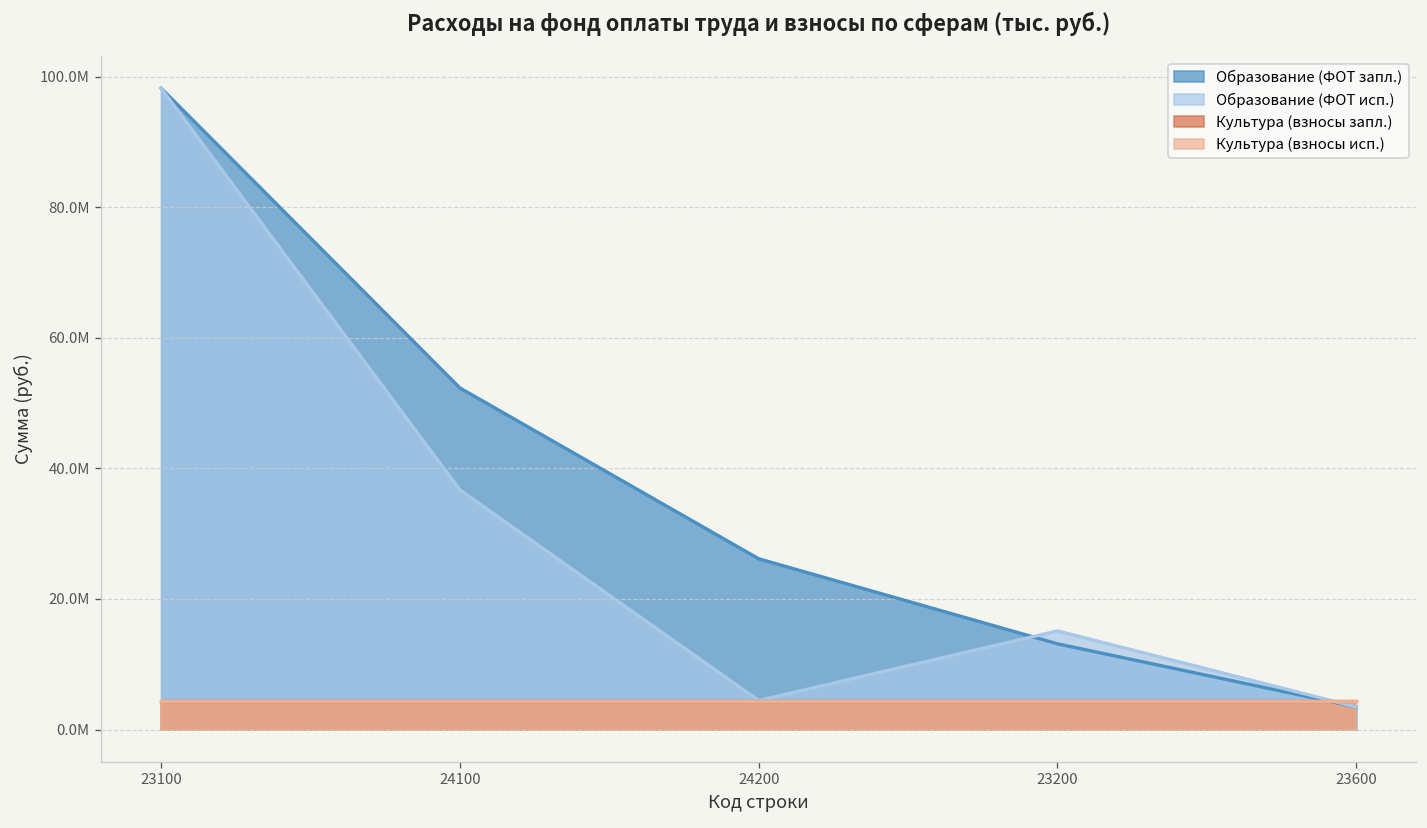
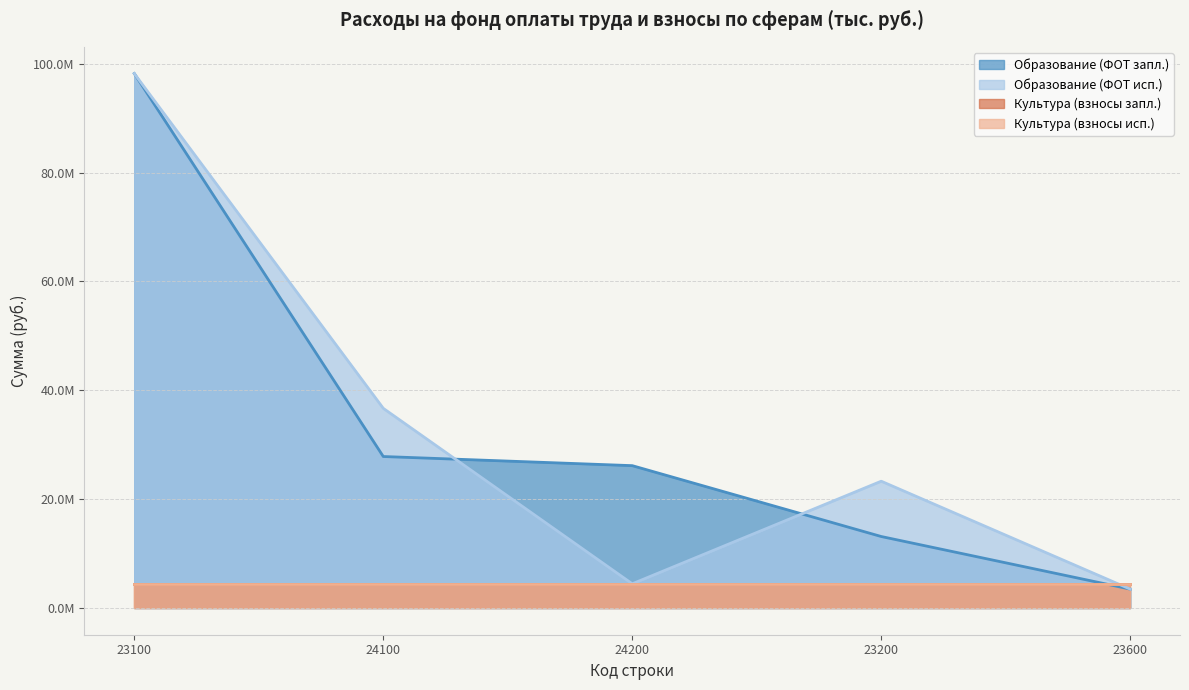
  {
    "Образование (ФОТ запл.)": {
-     "24100": 52000000,
+     "24100": 28000000,
      "24200": 26000000,
      "23200": 13000000
    },
    "Образование (ФОТ исп.)": {
      "24100": 37000000,
-     "23200": 15000000
+     "23200": 23000000
    },
    "Культура (взносы исп.)": {
      "23100": 4000000,
      "24100": 4000000,
      "23200": 4000000,
      "23600": 4000000
    }
  }
